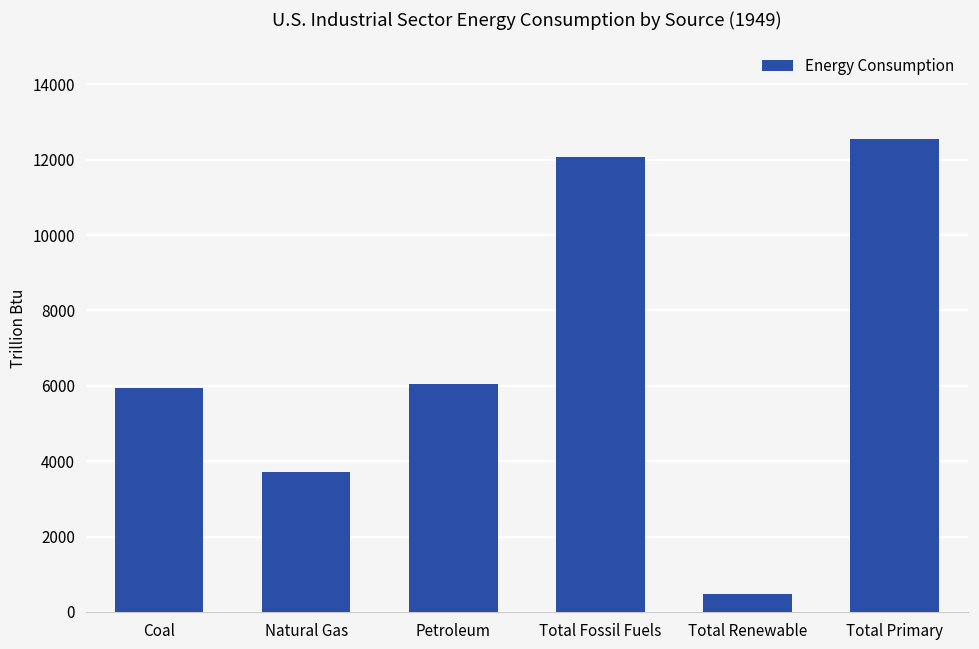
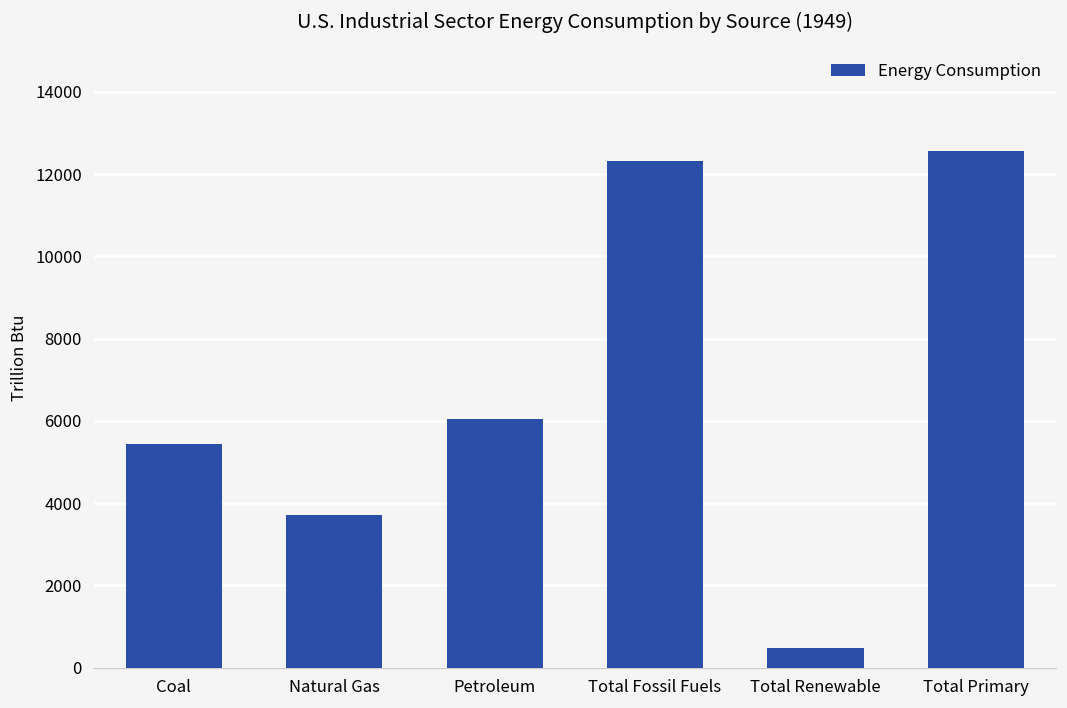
  {
-   "Coal": 5900,
+   "Coal": 5400,
    "Natural Gas": 3700,
    "Petroleum": 6100,
-   "Total Fossil Fuels": 12100,
+   "Total Fossil Fuels": 12300,
    "Total Renewable": 500,
    "Total Primary": 12600
  }
